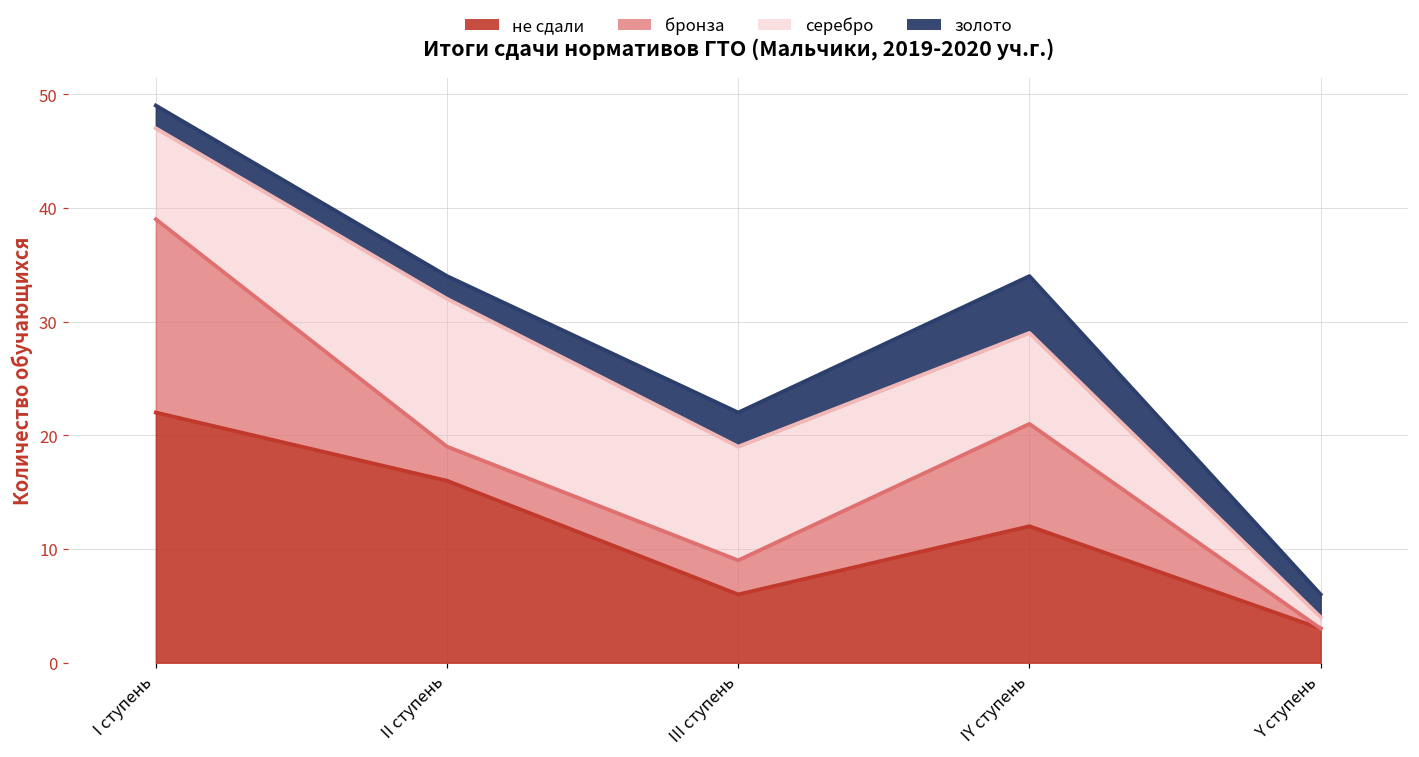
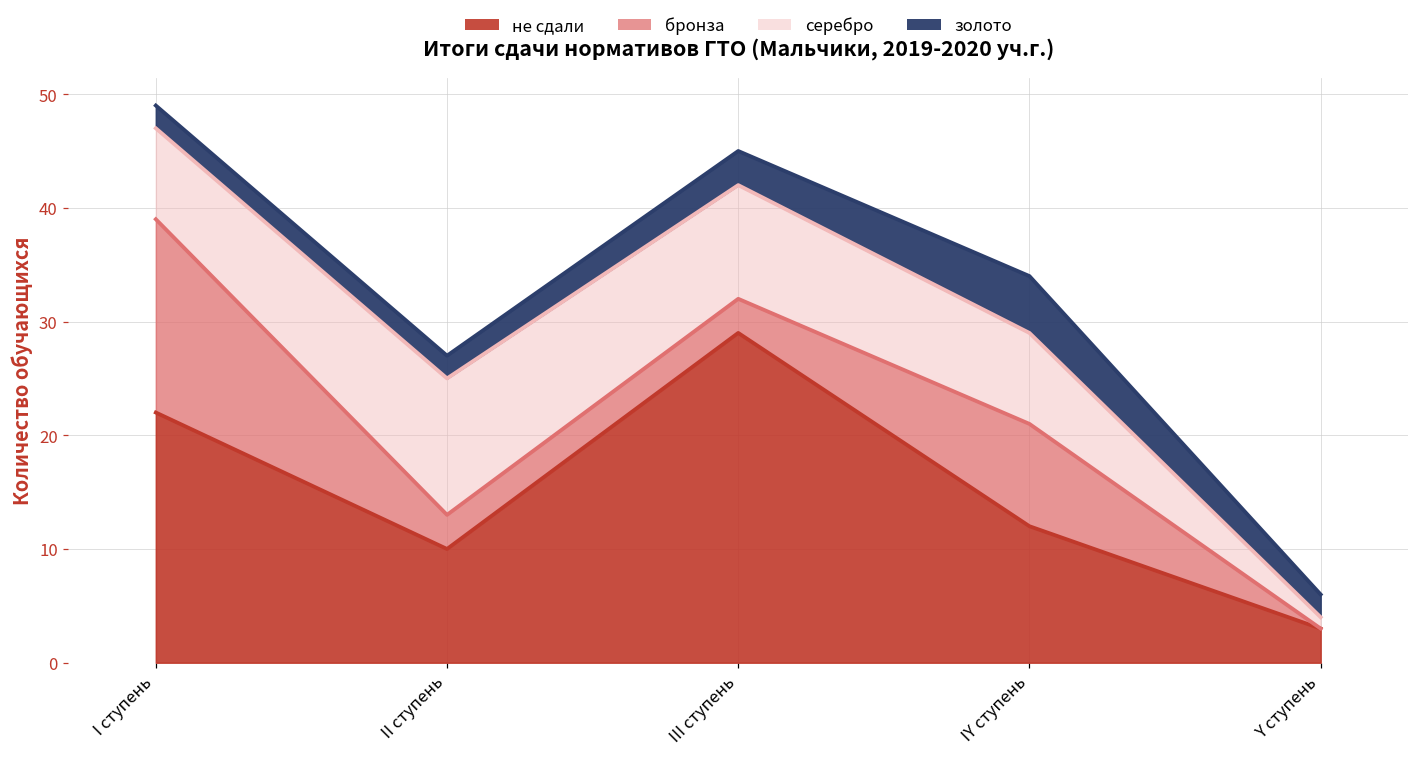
  {
    "не сдали": {
      "I ступень": 22,
-     "II ступень": 16,
-     "III ступень": 6,
+     "II ступень": 10,
+     "III ступень": 29,
      "IY ступень": 12
    },
    "бронза": {
      "I ступень": 17,
      "II ступень": 3,
      "III ступень": 3,
      "IY ступень": 9
    },
    "серебро": {
      "I ступень": 8,
-     "II ступень": 13,
+     "II ступень": 12,
      "III ступень": 10,
      "IY ступень": 8,
      "Y ступень": 1
    },
    "золото": {
      "I ступень": 2,
      "II ступень": 2,
      "III ступень": 3,
      "IY ступень": 5,
      "Y ступень": 2
    }
  }
